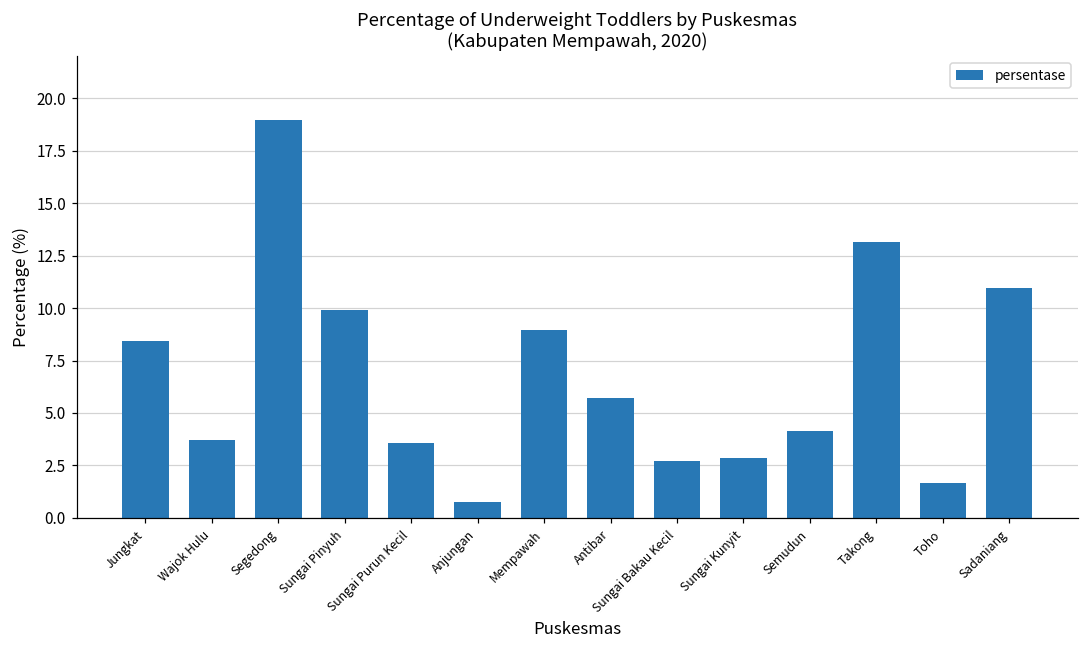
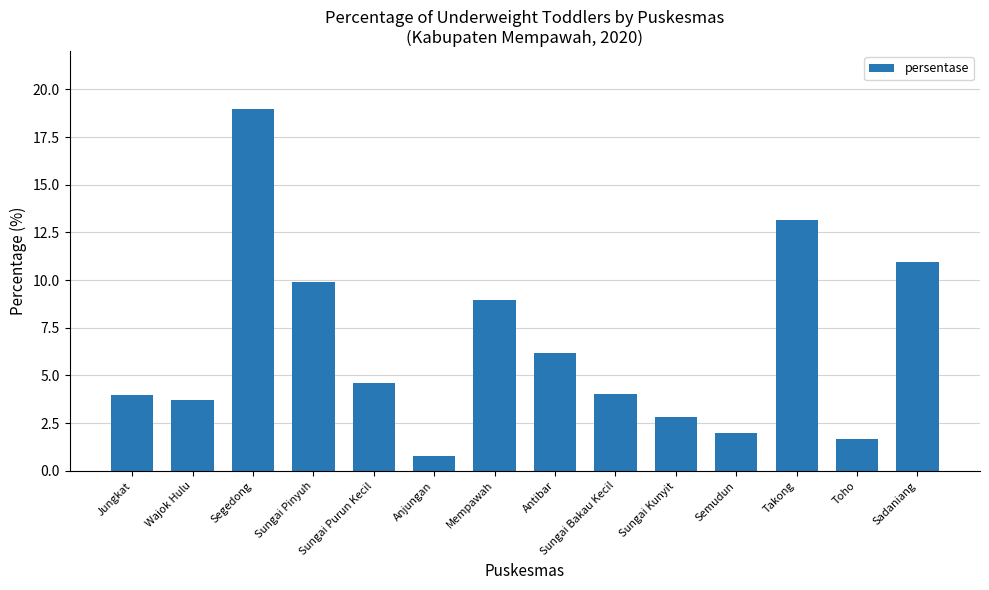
  {
-   "Jungkat": 8.4,
+   "Jungkat": 4.0,
    "Wajok Hulu": 3.7,
    "Segedong": 19.0,
    "Sungai Pinyuh": 9.9,
-   "Sungai Purun Kecil": 3.6,
+   "Sungai Purun Kecil": 4.6,
    "Anjungan": 0.8,
    "Mempawah": 9.0,
-   "Antibar": 5.7,
-   "Sungai Bakau Kecil": 2.7,
+   "Antibar": 6.2,
+   "Sungai Bakau Kecil": 4.0,
    "Sungai Kunyit": 2.8,
-   "Semudun": 4.1,
+   "Semudun": 2.0,
    "Takong": 13.1,
    "Toho": 1.7,
    "Sadaniang": 10.9
  }
